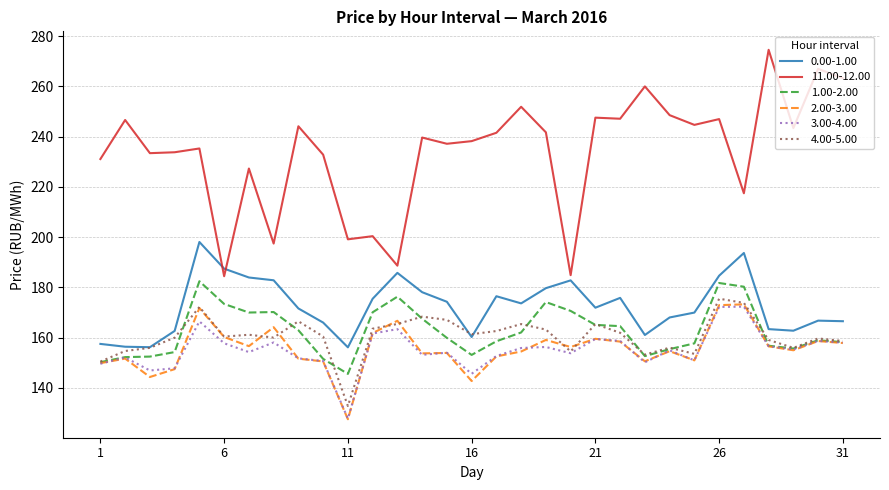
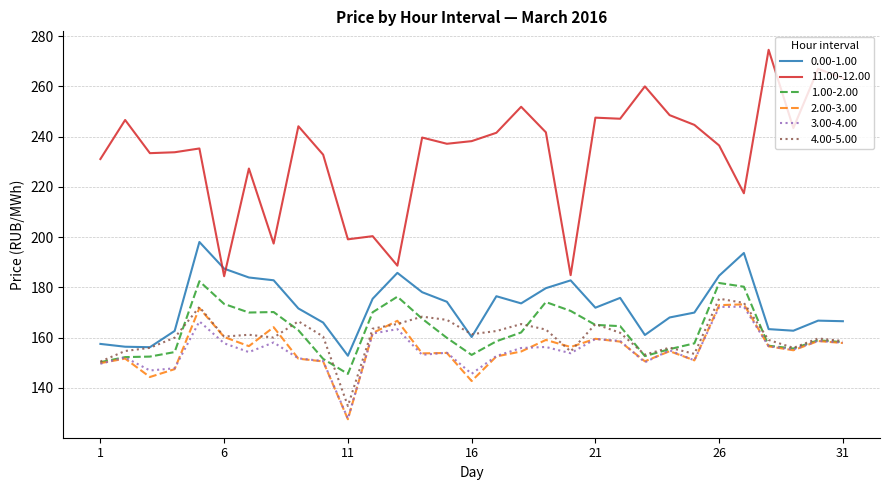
  {
    "0.00-1.00": {
      "1": 157,
      "6": 187,
-     "11": 156,
+     "11": 153,
      "16": 160,
      "21": 172,
      "26": 185,
      "31": 167
    },
    "11.00-12.00": {
      "1": 231,
      "6": 184,
      "11": 199,
      "16": 238,
      "21": 248,
-     "26": 247
+     "26": 237
    },
    "1.00-2.00": {
      "6": 173,
      "11": 146,
      "16": 153,
      "26": 182
    },
    "2.00-3.00": {
      "16": 143
    },
    "3.00-4.00": {
      "6": 158,
      "16": 146
    },
    "4.00-5.00": {
      "11": 133,
      "16": 161,
      "26": 175
    }
  }
